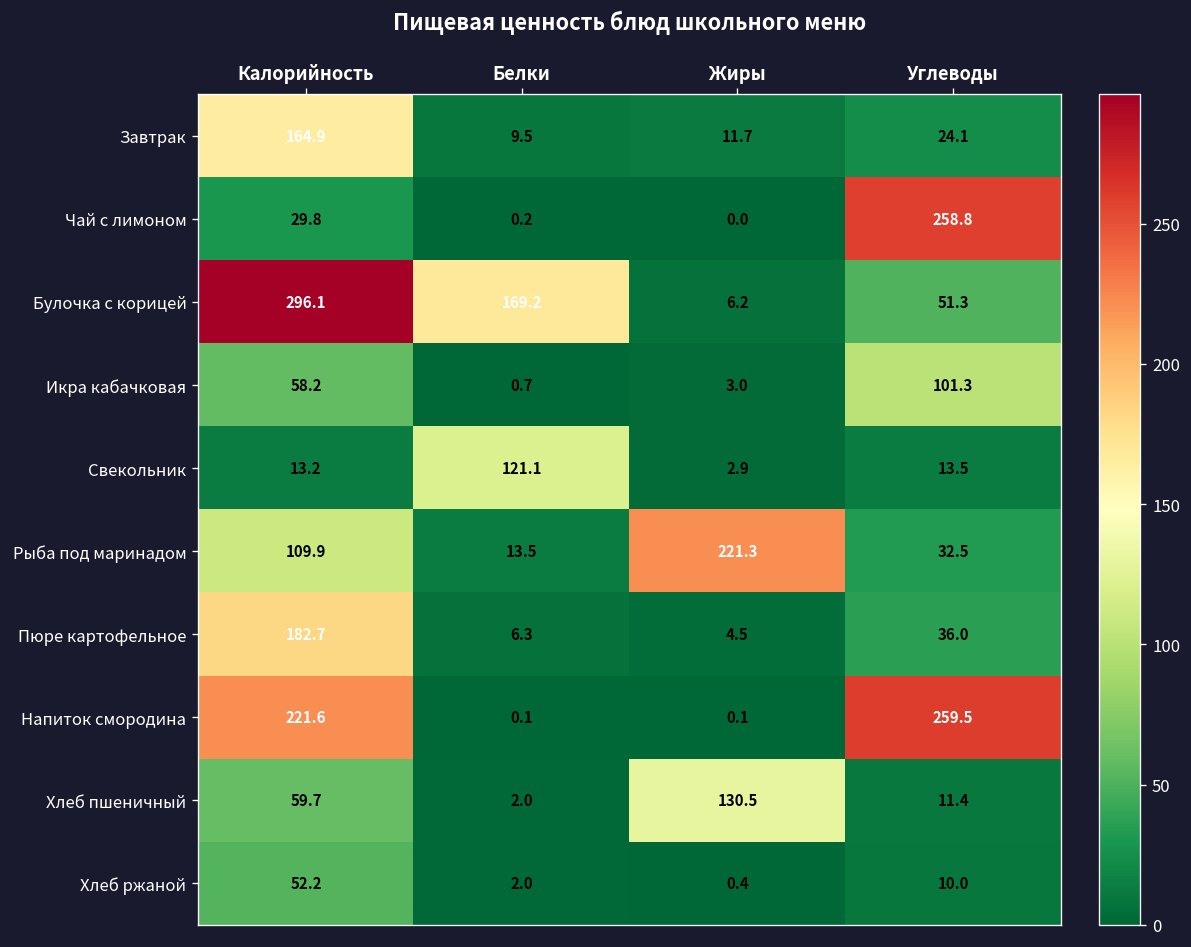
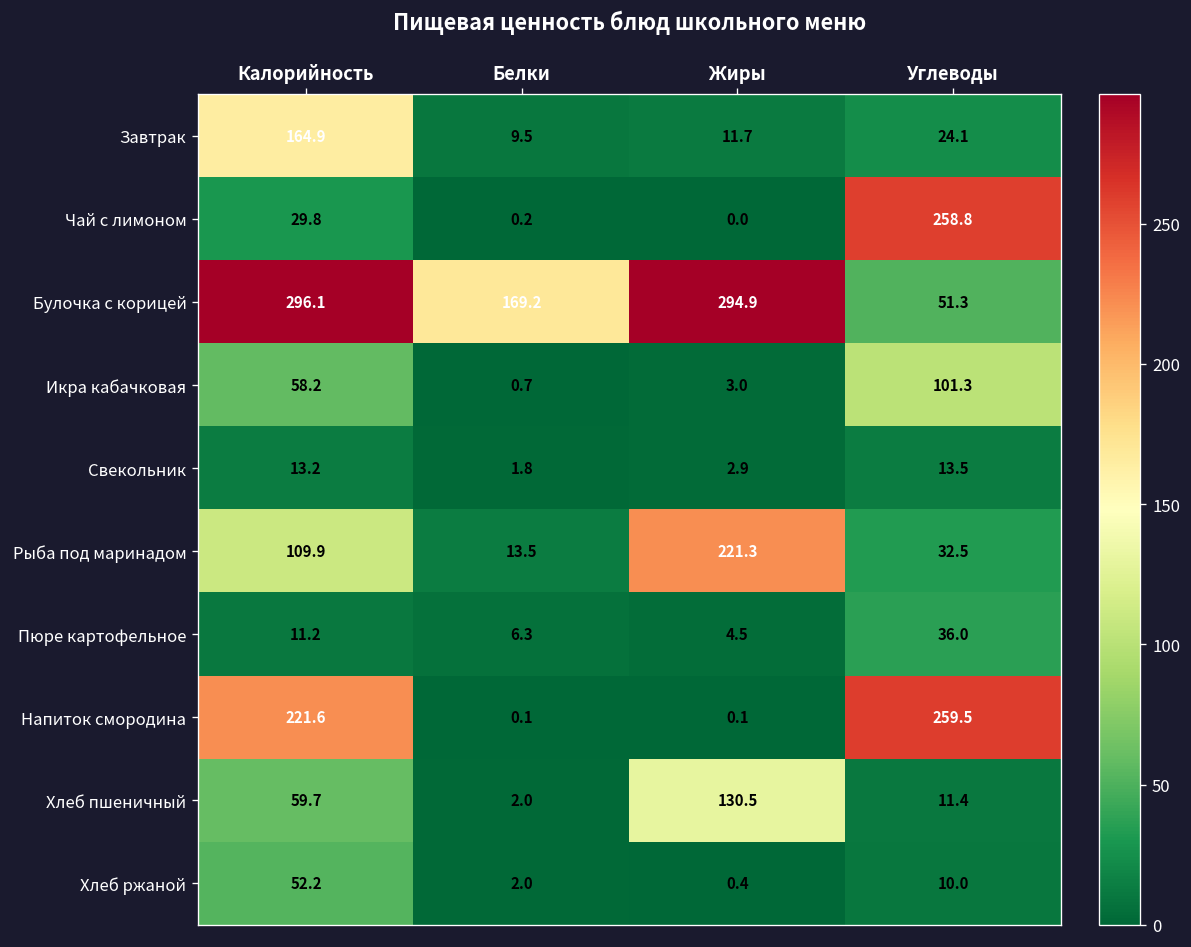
  {
    "Завтрак": {
      "Калорийность": 164.9,
      "Белки": 9.5,
      "Жиры": 11.7,
      "Углеводы": 24.1
    },
    "Чай с лимоном": {
      "Калорийность": 29.8,
      "Белки": 0.2,
      "Жиры": 0.0,
      "Углеводы": 258.8
    },
    "Булочка с корицей": {
      "Калорийность": 296.1,
      "Белки": 169.2,
-     "Жиры": 6.2,
+     "Жиры": 294.9,
      "Углеводы": 51.3
    },
    "Икра кабачковая": {
      "Калорийность": 58.2,
      "Белки": 0.7,
      "Жиры": 3.0,
      "Углеводы": 101.3
    },
    "Свекольник": {
      "Калорийность": 13.2,
-     "Белки": 121.1,
+     "Белки": 1.8,
      "Жиры": 2.9,
      "Углеводы": 13.5
    },
    "Рыба под маринадом": {
      "Калорийность": 109.9,
      "Белки": 13.5,
      "Жиры": 221.3,
      "Углеводы": 32.5
    },
    "Пюре картофельное": {
-     "Калорийность": 182.7,
+     "Калорийность": 11.2,
      "Белки": 6.3,
      "Жиры": 4.5,
      "Углеводы": 36.0
    },
    "Напиток смородина": {
      "Калорийность": 221.6,
      "Белки": 0.1,
      "Жиры": 0.1,
      "Углеводы": 259.5
    },
    "Хлеб пшеничный": {
      "Калорийность": 59.7,
      "Белки": 2.0,
      "Жиры": 130.5,
      "Углеводы": 11.4
    },
    "Хлеб ржаной": {
      "Калорийность": 52.2,
      "Белки": 2.0,
      "Жиры": 0.4,
      "Углеводы": 10.0
    }
  }
